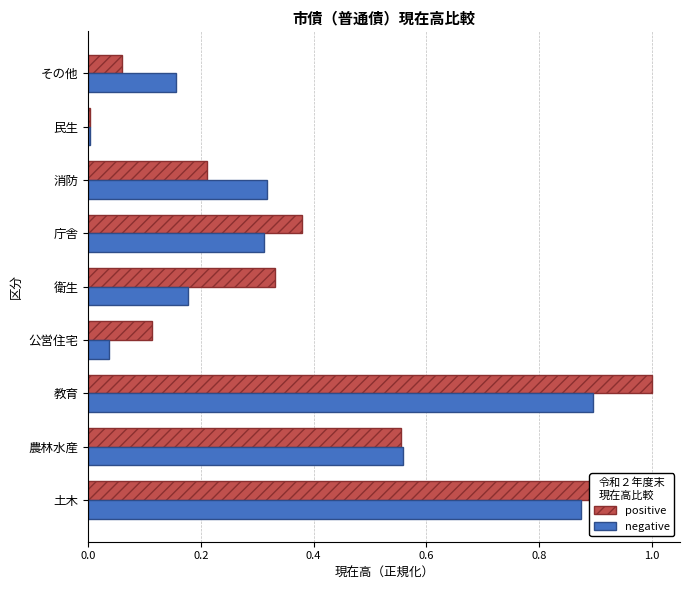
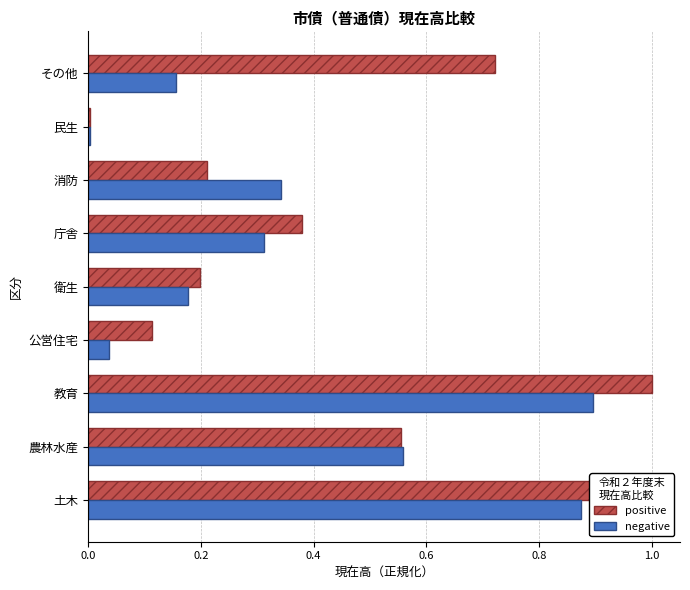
  {
    "positive": {
-     "その他": 0.06,
+     "その他": 0.72,
      "消防": 0.21,
      "庁舎": 0.38,
-     "衛生": 0.33,
+     "衛生": 0.20,
      "公営住宅": 0.11,
      "教育": 1.00,
      "農林水産": 0.55
    },
    "negative": {
      "その他": 0.16,
-     "消防": 0.32,
+     "消防": 0.34,
      "庁舎": 0.31,
      "衛生": 0.18,
      "公営住宅": 0.04,
      "教育": 0.90,
      "農林水産": 0.56,
      "土木": 0.87
    }
  }
